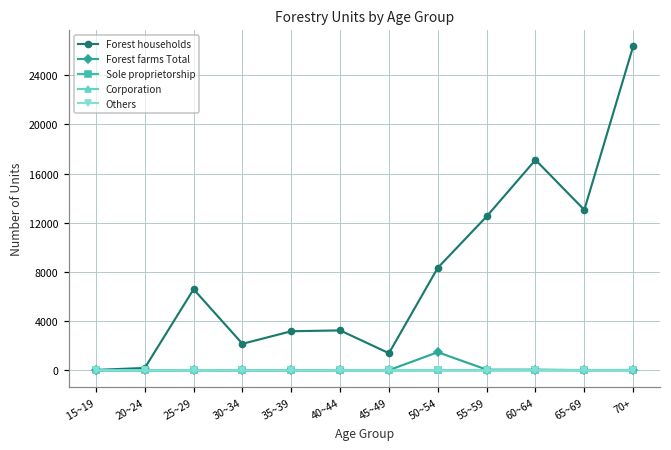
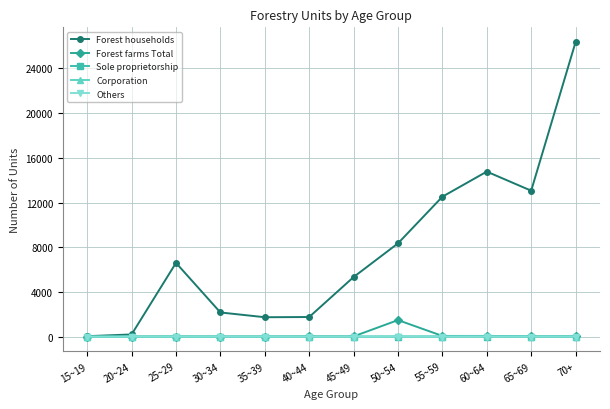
  {
    "Forest households": {
      "25~29": 6600,
      "30~34": 2200,
-     "35~39": 3200,
-     "40~44": 3300,
-     "45~49": 1400,
+     "35~39": 1700,
+     "40~44": 1800,
+     "45~49": 5300,
      "50~54": 8300,
      "55~59": 12500,
-     "60~64": 17100,
+     "60~64": 14800,
      "65~69": 13100,
      "70+": 26400
    },
    "Forest farms Total": {
      "50~54": 1500
    }
  }
